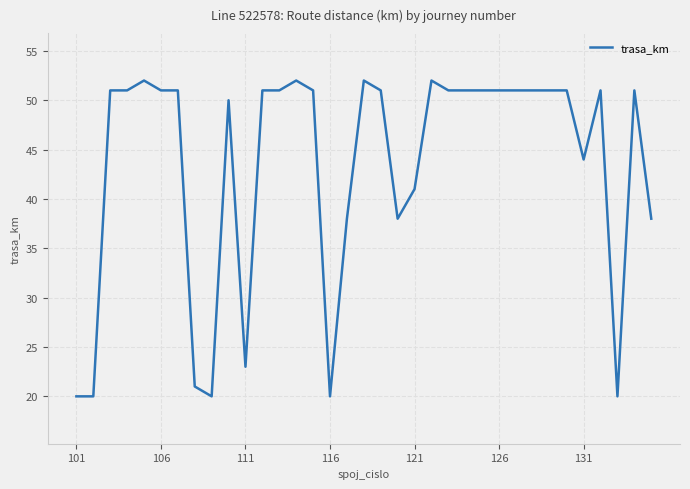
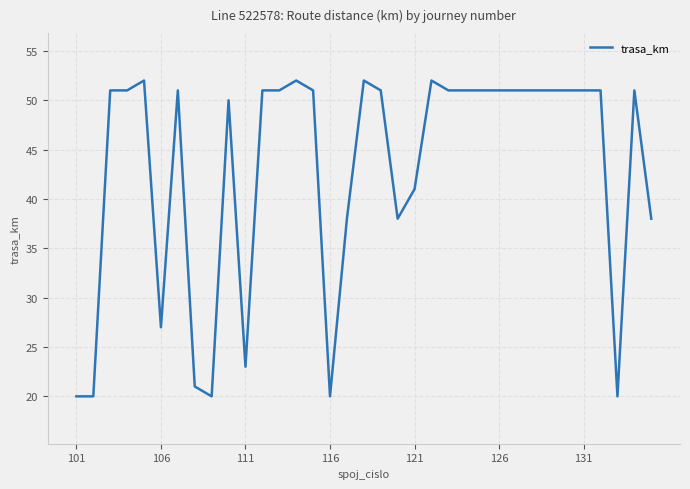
  {
    "101": 20,
-   "106": 51,
+   "106": 27,
    "111": 23,
    "116": 20,
    "121": 41,
    "126": 51,
-   "131": 44
+   "131": 51
  }
